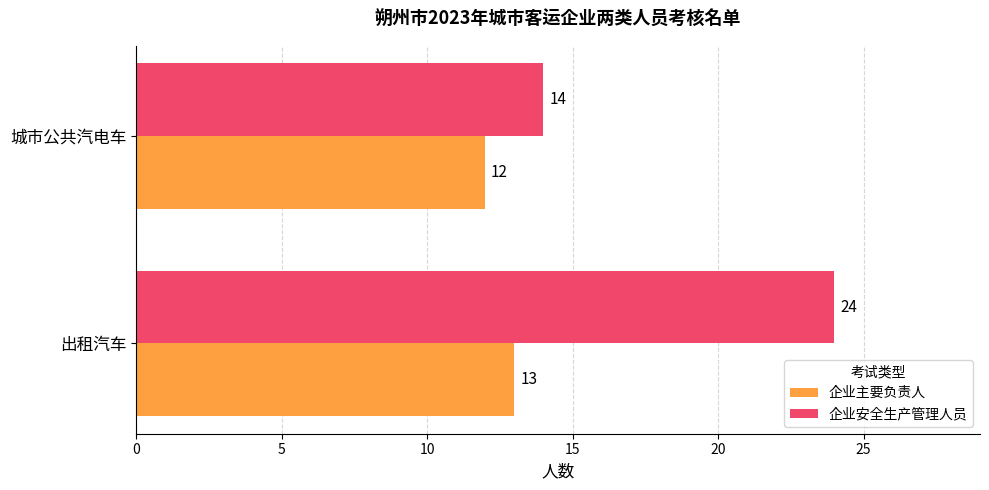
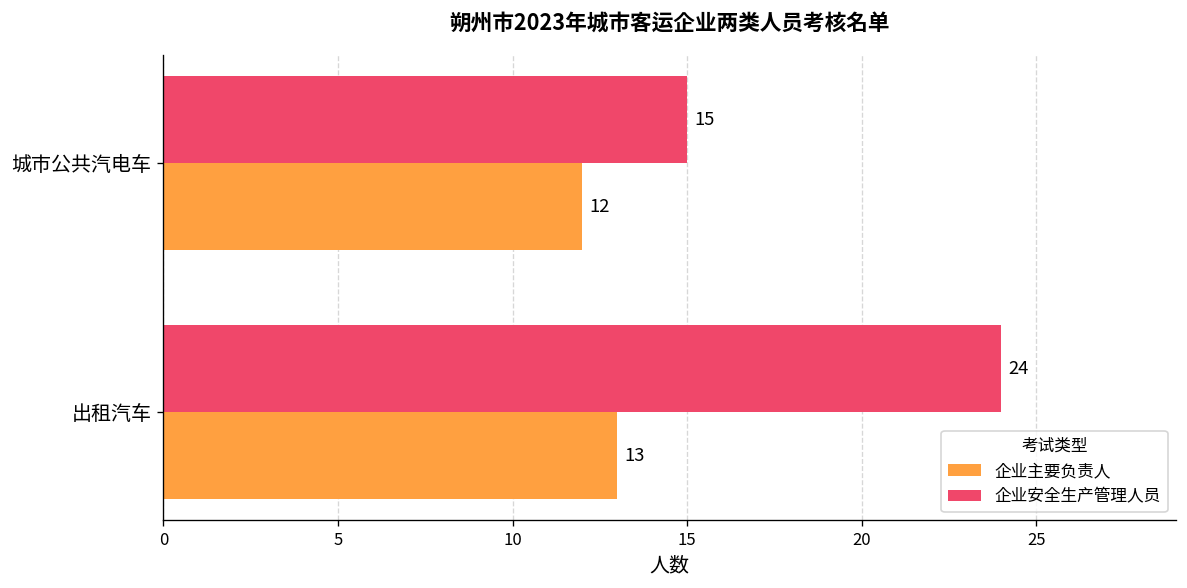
  {
    "企业主要负责人": {
      "城市公共汽电车": 12,
      "出租汽车": 13
    },
    "企业安全生产管理人员": {
-     "城市公共汽电车": 14,
+     "城市公共汽电车": 15,
      "出租汽车": 24
    }
  }
